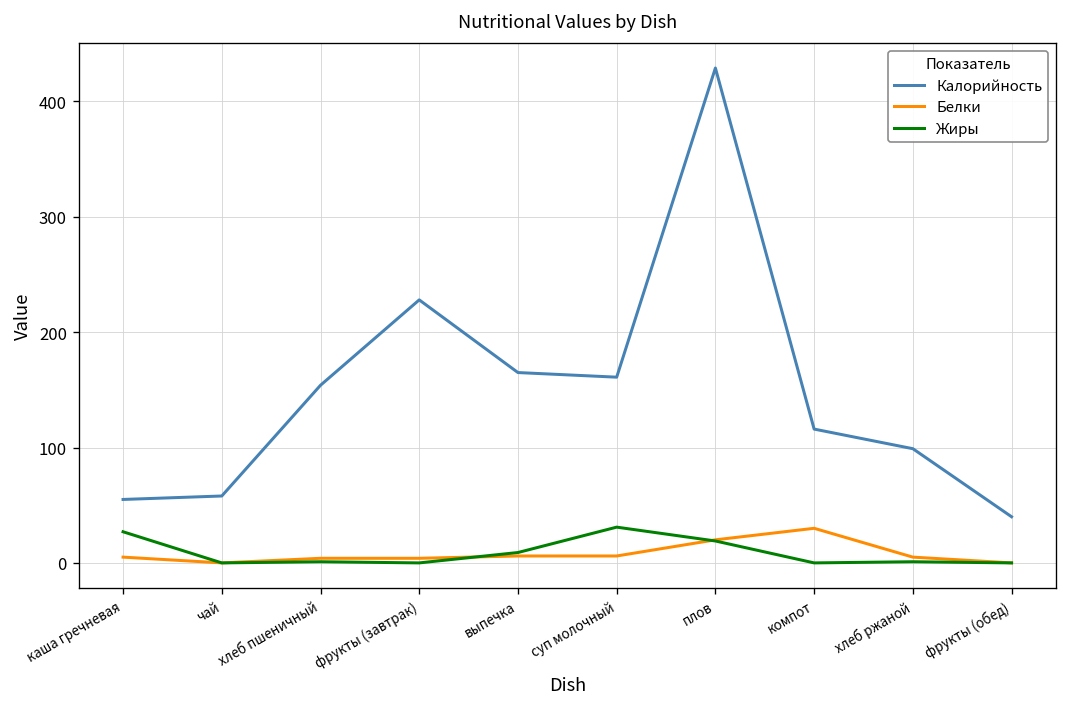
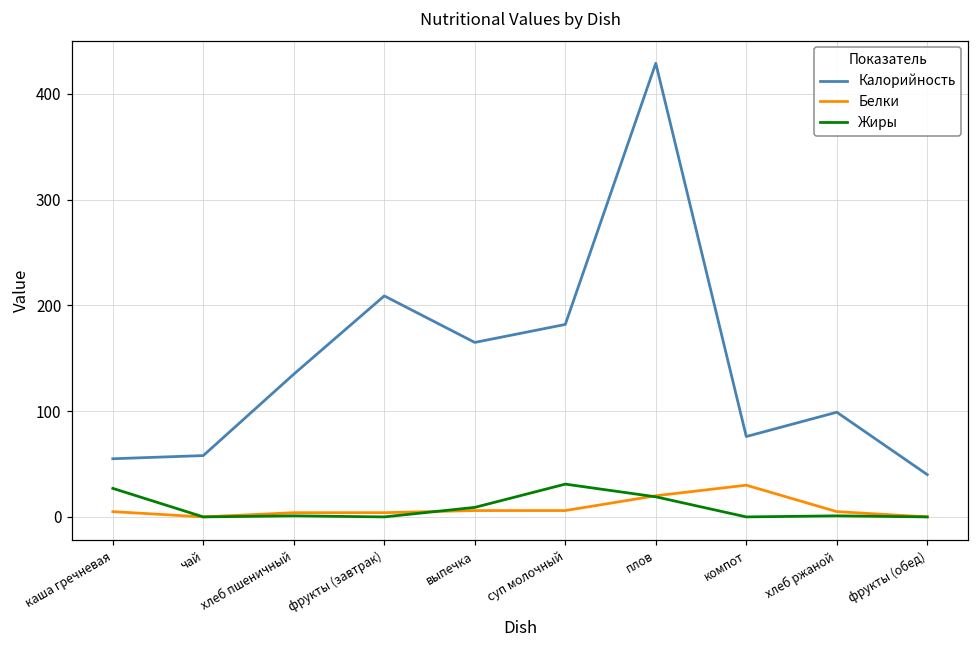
  {
    "Калорийность": {
      "каша гречневая": 60,
      "чай": 60,
-     "хлеб пшеничный": 150,
-     "фрукты (завтрак)": 230,
+     "хлеб пшеничный": 140,
+     "фрукты (завтрак)": 210,
      "выпечка": 170,
-     "суп молочный": 160,
+     "суп молочный": 180,
      "плов": 430,
-     "компот": 120,
+     "компот": 80,
      "хлеб ржаной": 100,
      "фрукты (обед)": 40
    },
    "Белки": {
      "каша гречневая": 10,
      "хлеб пшеничный": 0,
      "фрукты (завтрак)": 0,
      "выпечка": 10,
      "суп молочный": 10,
      "компот": 30,
      "хлеб ржаной": 10
    },
    "Жиры": {
      "каша гречневая": 30,
      "хлеб пшеничный": 0,
      "фрукты (завтрак)": 0,
      "выпечка": 10,
      "суп молочный": 30,
      "компот": 0,
      "хлеб ржаной": 0
    }
  }
